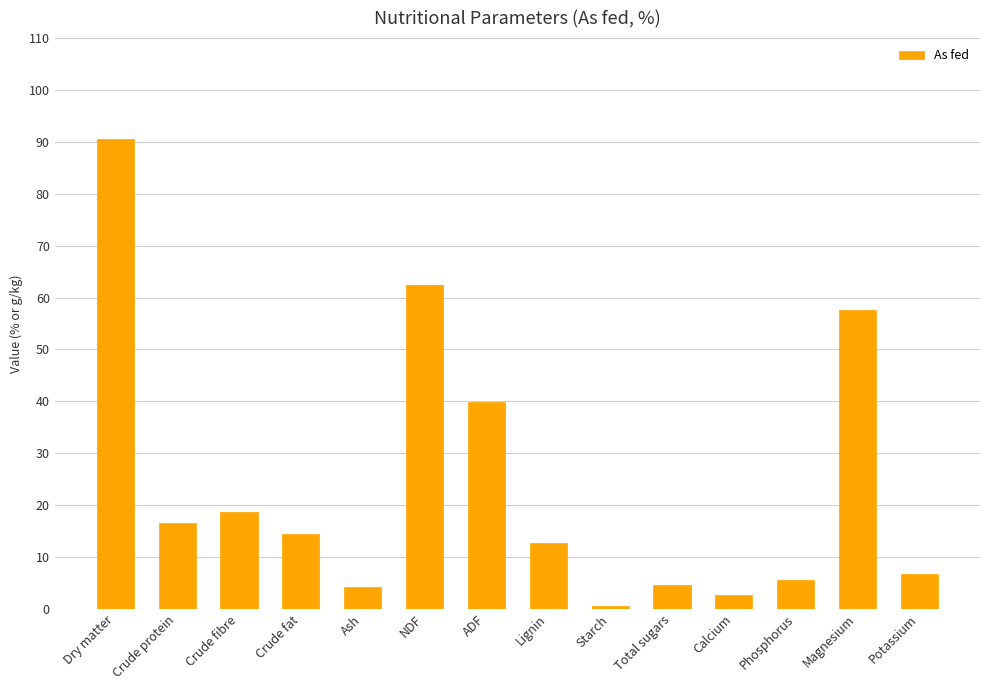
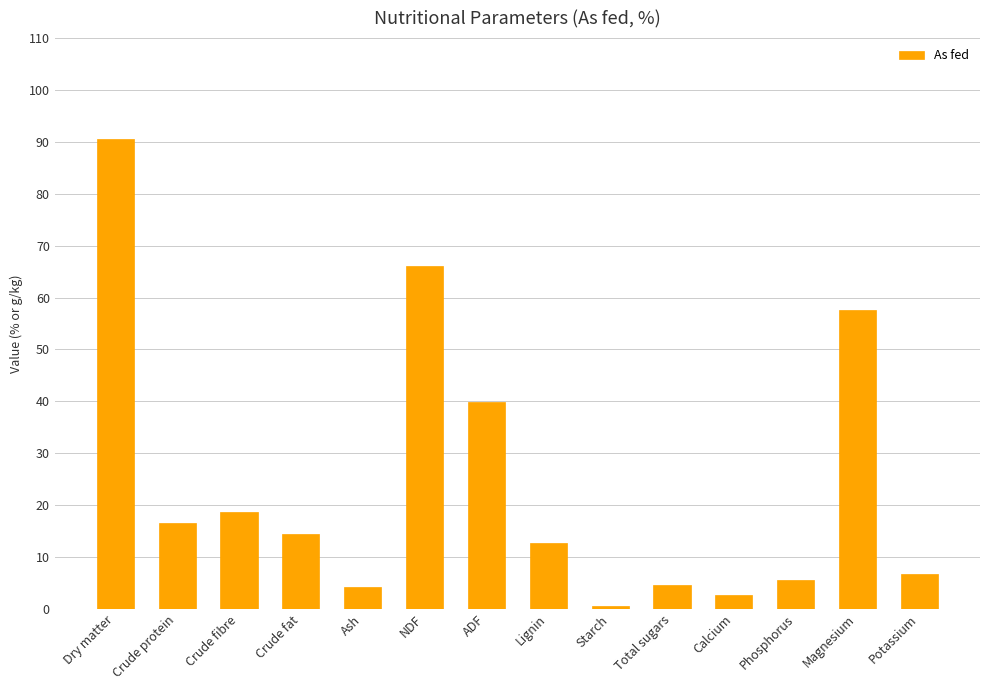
  {
    "Dry matter": 91,
    "Crude protein": 17,
    "Crude fibre": 19,
    "Crude fat": 15,
    "Ash": 4,
-   "NDF": 63,
+   "NDF": 66,
    "ADF": 40,
    "Lignin": 13,
    "Starch": 1,
    "Total sugars": 5,
    "Calcium": 3,
    "Phosphorus": 6,
    "Magnesium": 58,
    "Potassium": 7
  }
